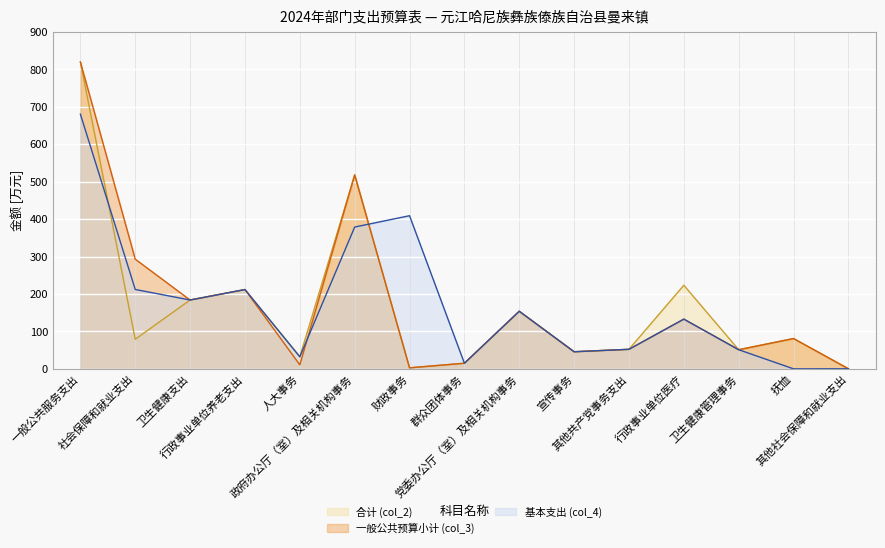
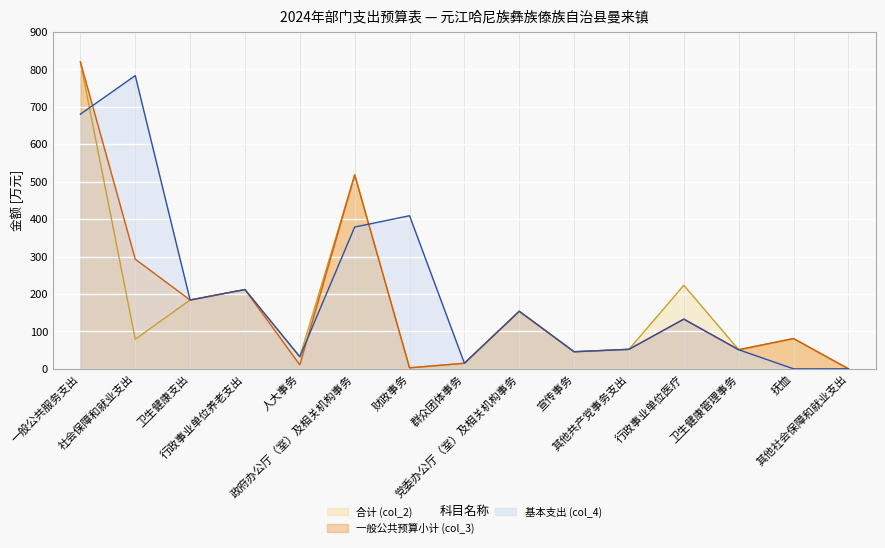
  {
    "合计 (col_2)": {
      "社会保障和就业支出": 80,
      "行政事业单位医疗": 220
    },
    "一般公共预算小计 (col_3)": {
      "社会保障和就业支出": 290,
      "人大事务": 10
    },
    "基本支出 (col_4)": {
      "一般公共服务支出": 680,
-     "社会保障和就业支出": 210,
+     "社会保障和就业支出": 780,
      "政府办公厅（室）及相关机构事务": 380,
      "财政事务": 410,
      "抚恤": 0
    }
  }
